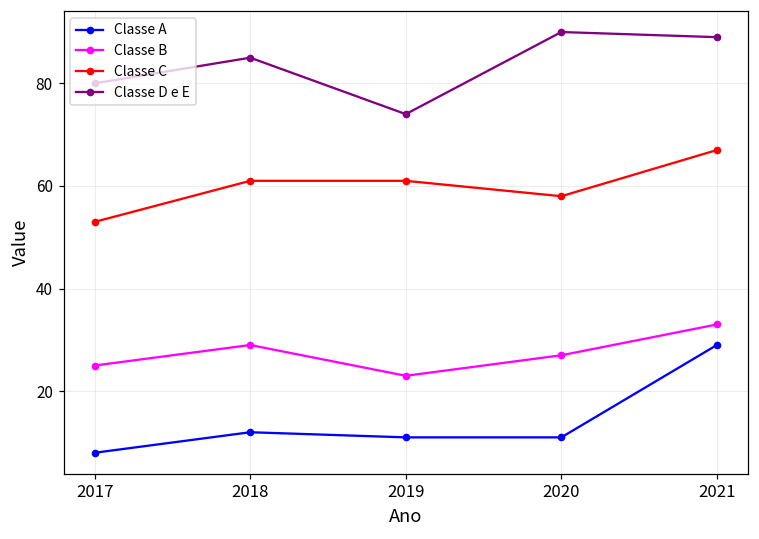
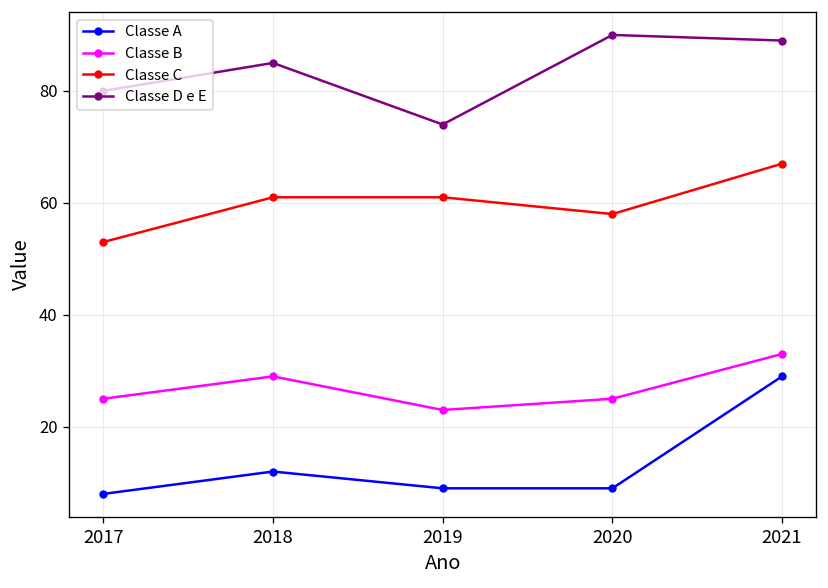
  {
    "Classe A": {
      "2017": 8,
      "2018": 12,
-     "2019": 11,
-     "2020": 11,
+     "2019": 9,
+     "2020": 9,
      "2021": 29
    },
    "Classe B": {
      "2017": 25,
      "2018": 29,
      "2019": 23,
-     "2020": 27,
+     "2020": 25,
      "2021": 33
    },
    "Classe C": {
      "2017": 53,
      "2018": 61,
      "2019": 61,
      "2020": 58,
      "2021": 67
    },
    "Classe D e E": {
      "2018": 85,
      "2019": 74,
      "2020": 90,
      "2021": 89
    }
  }
